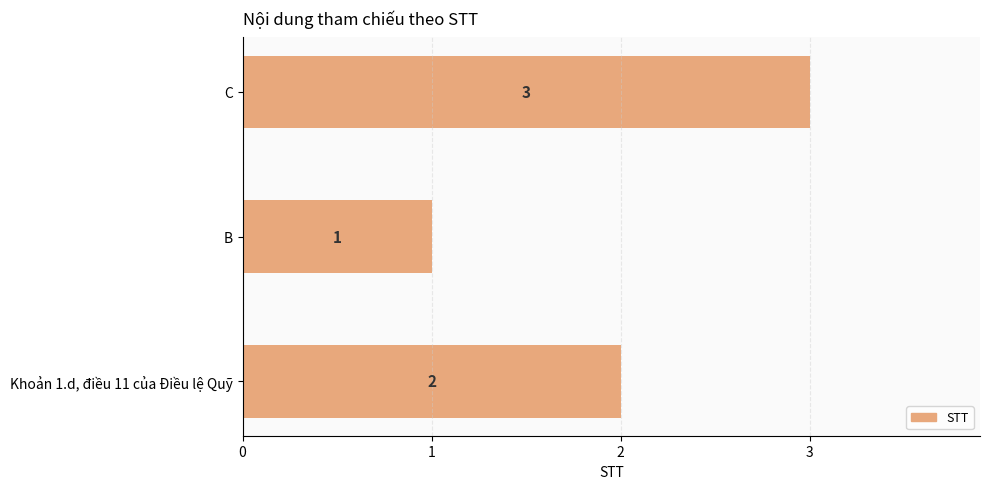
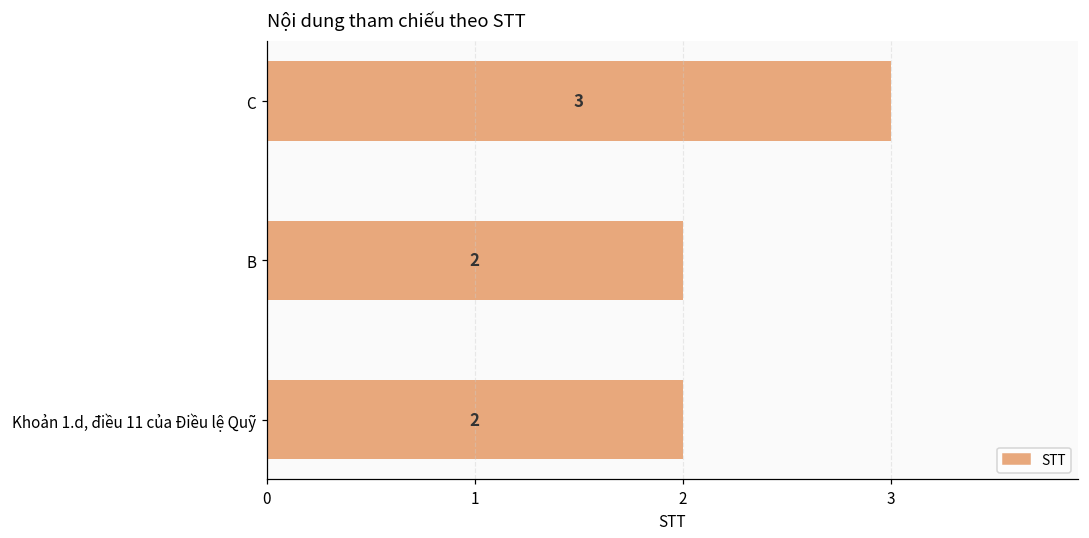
  {
    "C": 3,
-   "B": 1,
+   "B": 2,
    "Khoản 1.d, điều 11 của Điều lệ Quỹ": 2
  }
